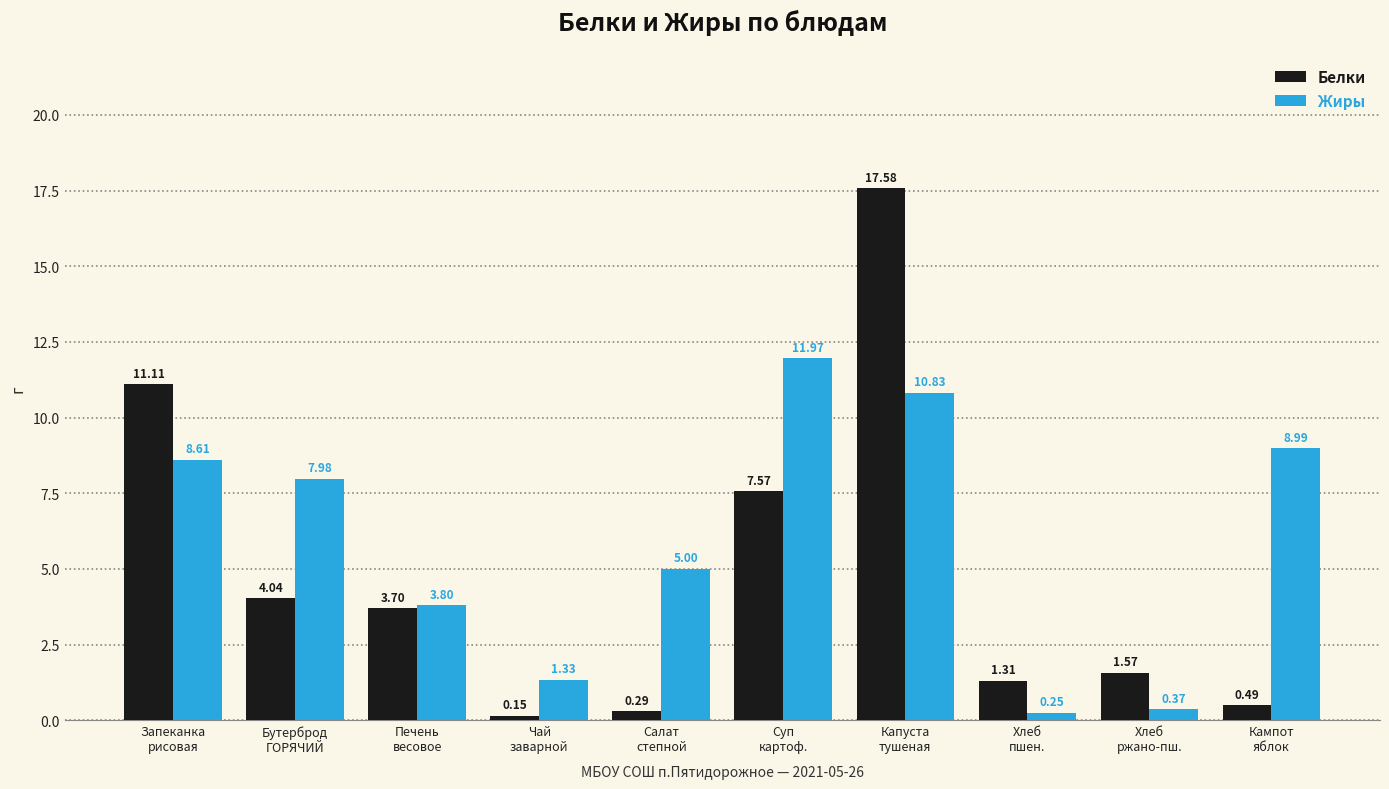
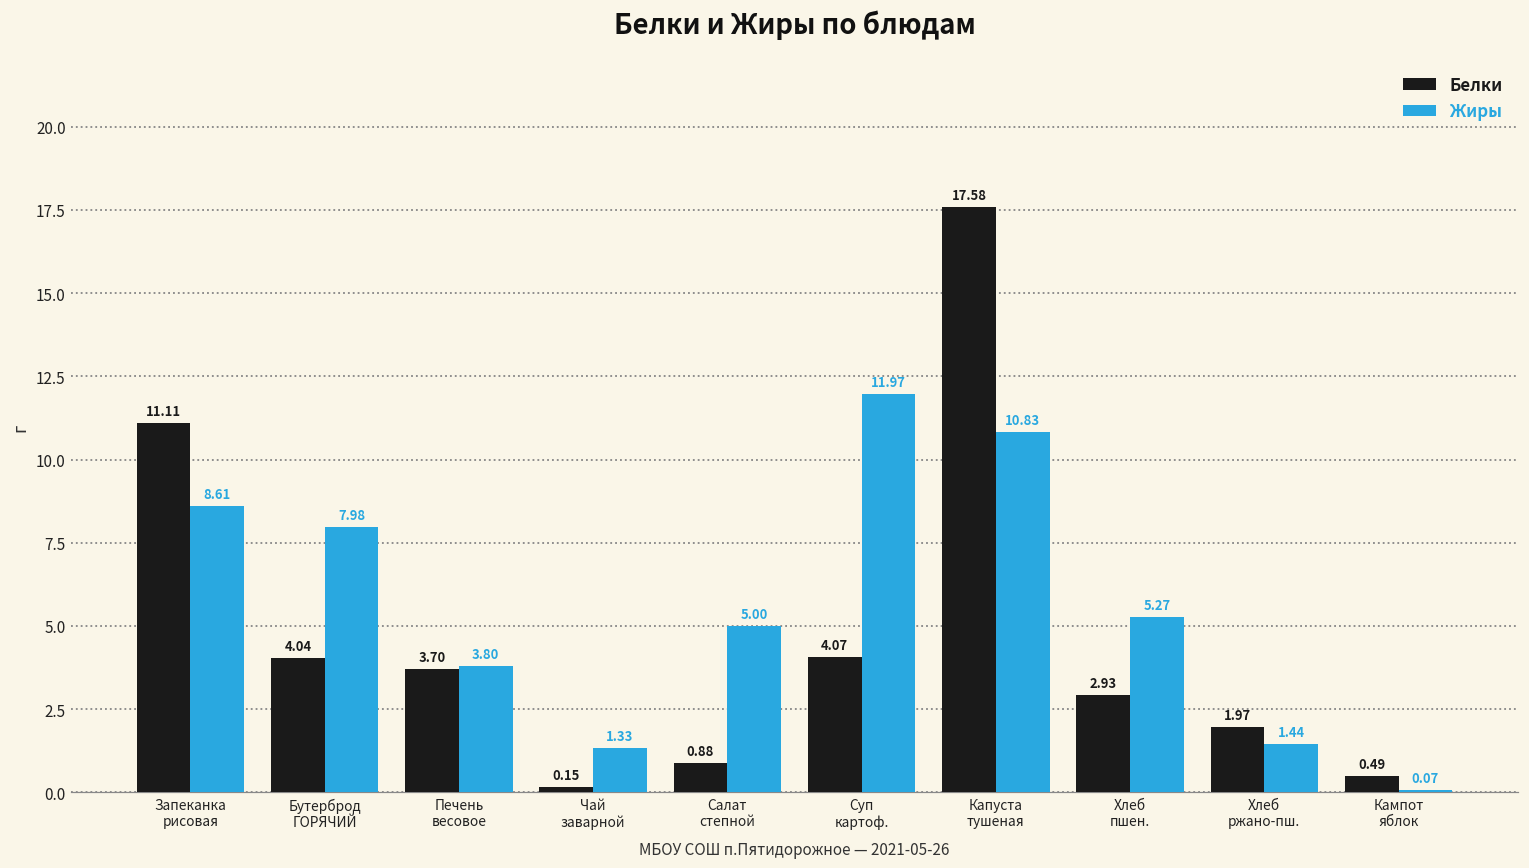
  {
    "Белки": {
      "Запеканка рисовая": 11.11,
      "Бутерброд ГОРЯЧИЙ": 4.04,
      "Печень весовое": 3.70,
      "Чай заварной": 0.15,
-     "Салат степной": 0.29,
-     "Суп картоф.": 7.57,
+     "Салат степной": 0.88,
+     "Суп картоф.": 4.07,
      "Капуста тушеная": 17.58,
-     "Хлеб пшен.": 1.31,
-     "Хлеб ржано-пш.": 1.57,
+     "Хлеб пшен.": 2.93,
+     "Хлеб ржано-пш.": 1.97,
      "Кампот яблок": 0.49
    },
    "Жиры": {
      "Запеканка рисовая": 8.61,
      "Бутерброд ГОРЯЧИЙ": 7.98,
      "Печень весовое": 3.80,
      "Чай заварной": 1.33,
      "Салат степной": 5.00,
      "Суп картоф.": 11.97,
      "Капуста тушеная": 10.83,
-     "Хлеб пшен.": 0.25,
-     "Хлеб ржано-пш.": 0.37,
-     "Кампот яблок": 8.99
+     "Хлеб пшен.": 5.27,
+     "Хлеб ржано-пш.": 1.44,
+     "Кампот яблок": 0.07
    }
  }
